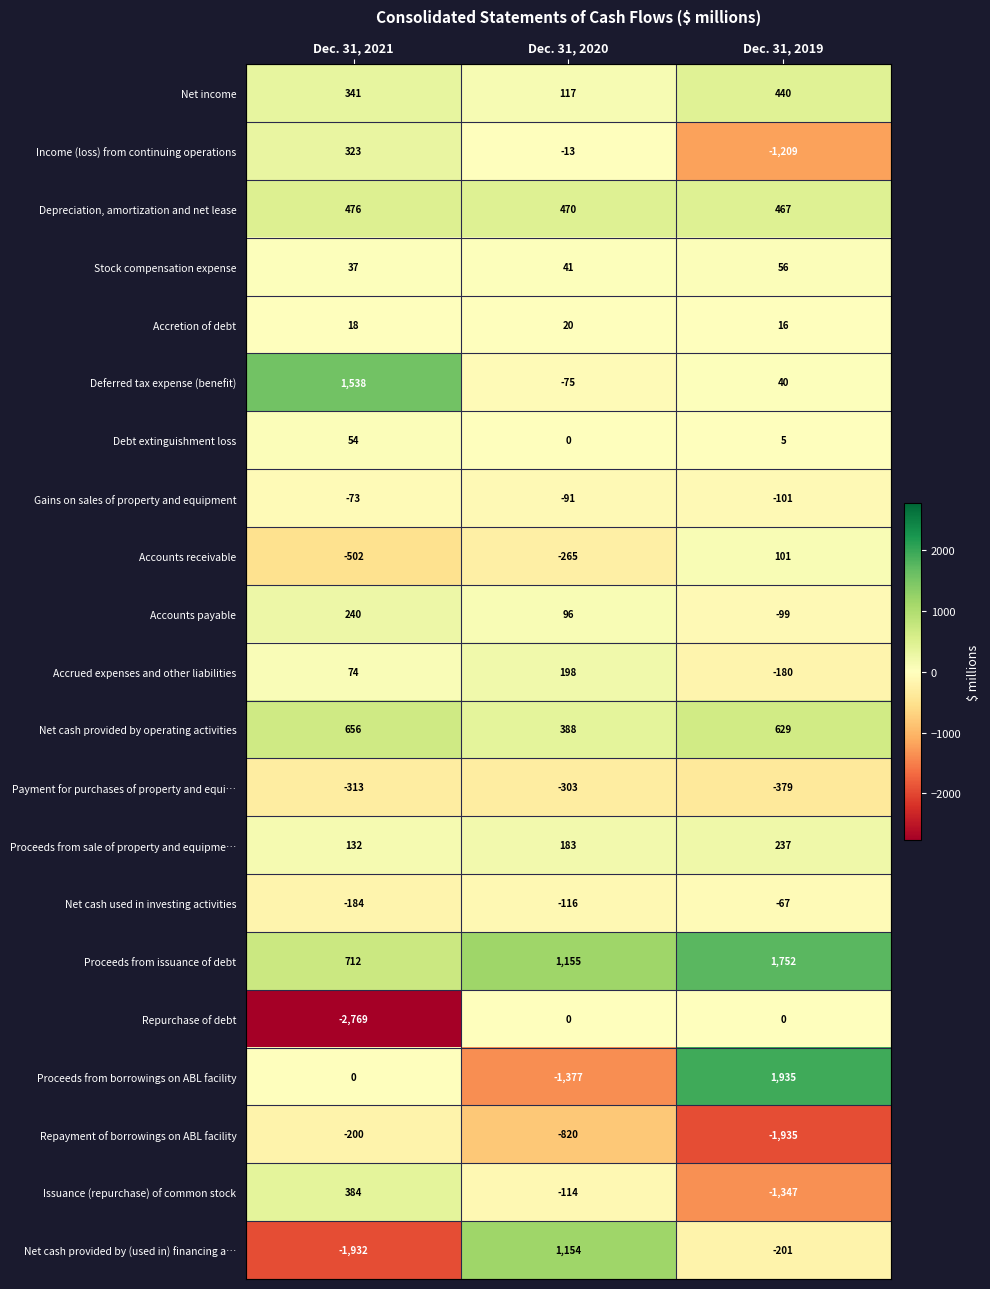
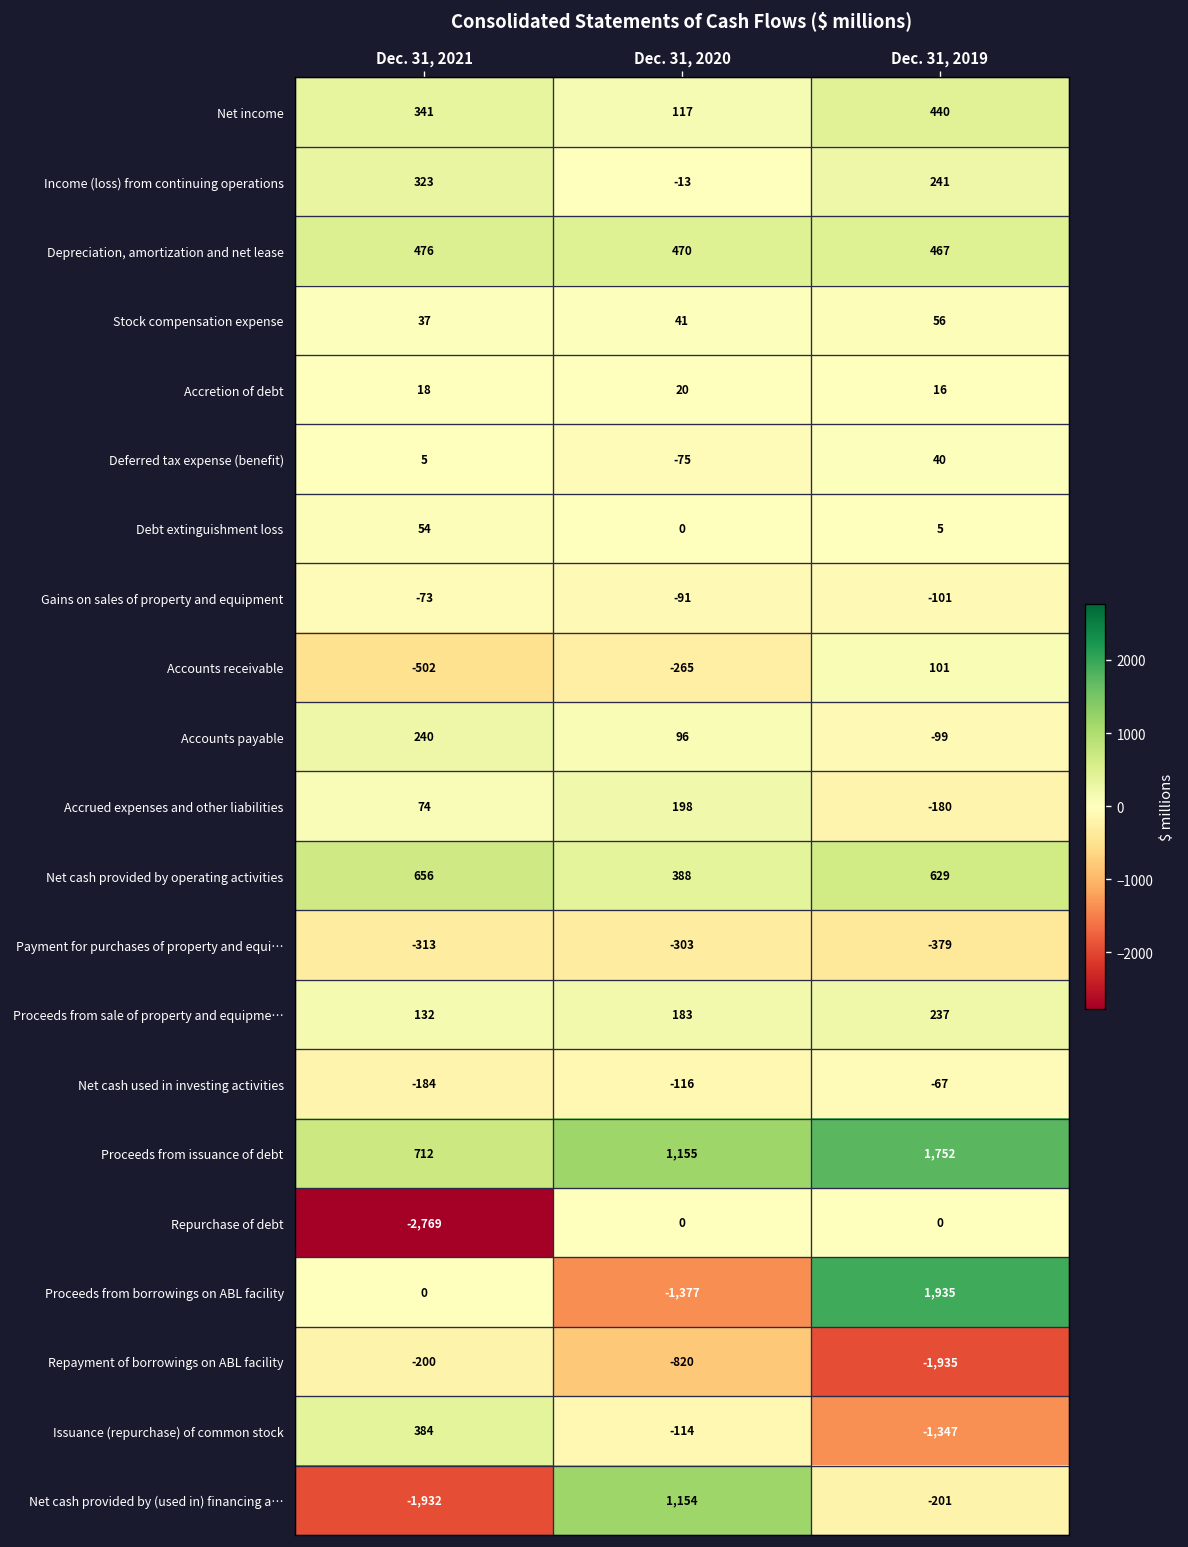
  {
    "Net income": {
      "Dec. 31, 2021": "341",
      "Dec. 31, 2020": "117",
      "Dec. 31, 2019": "440"
    },
    "Income (loss) from continuing operations": {
      "Dec. 31, 2021": "323",
      "Dec. 31, 2020": "-13",
-     "Dec. 31, 2019": "-1,209"
+     "Dec. 31, 2019": "241"
    },
    "Depreciation, amortization and net lease": {
      "Dec. 31, 2021": "476",
      "Dec. 31, 2020": "470",
      "Dec. 31, 2019": "467"
    },
    "Stock compensation expense": {
      "Dec. 31, 2021": "37",
      "Dec. 31, 2020": "41",
      "Dec. 31, 2019": "56"
    },
    "Accretion of debt": {
      "Dec. 31, 2021": "18",
      "Dec. 31, 2020": "20",
      "Dec. 31, 2019": "16"
    },
    "Deferred tax expense (benefit)": {
-     "Dec. 31, 2021": "1,538",
+     "Dec. 31, 2021": "5",
      "Dec. 31, 2020": "-75",
      "Dec. 31, 2019": "40"
    },
    "Debt extinguishment loss": {
      "Dec. 31, 2021": "54",
      "Dec. 31, 2020": "0",
      "Dec. 31, 2019": "5"
    },
    "Gains on sales of property and equipment": {
      "Dec. 31, 2021": "-73",
      "Dec. 31, 2020": "-91",
      "Dec. 31, 2019": "-101"
    },
    "Accounts receivable": {
      "Dec. 31, 2021": "-502",
      "Dec. 31, 2020": "-265",
      "Dec. 31, 2019": "101"
    },
    "Accounts payable": {
      "Dec. 31, 2021": "240",
      "Dec. 31, 2020": "96",
      "Dec. 31, 2019": "-99"
    },
    "Accrued expenses and other liabilities": {
      "Dec. 31, 2021": "74",
      "Dec. 31, 2020": "198",
      "Dec. 31, 2019": "-180"
    },
    "Net cash provided by operating activities": {
      "Dec. 31, 2021": "656",
      "Dec. 31, 2020": "388",
      "Dec. 31, 2019": "629"
    },
    "Payment for purchases of property and equi…": {
      "Dec. 31, 2021": "-313",
      "Dec. 31, 2020": "-303",
      "Dec. 31, 2019": "-379"
    },
    "Proceeds from sale of property and equipme…": {
      "Dec. 31, 2021": "132",
      "Dec. 31, 2020": "183",
      "Dec. 31, 2019": "237"
    },
    "Net cash used in investing activities": {
      "Dec. 31, 2021": "-184",
      "Dec. 31, 2020": "-116",
      "Dec. 31, 2019": "-67"
    },
    "Proceeds from issuance of debt": {
      "Dec. 31, 2021": "712",
      "Dec. 31, 2020": "1,155",
      "Dec. 31, 2019": "1,752"
    },
    "Repurchase of debt": {
      "Dec. 31, 2021": "-2,769",
      "Dec. 31, 2020": "0",
      "Dec. 31, 2019": "0"
    },
    "Proceeds from borrowings on ABL facility": {
      "Dec. 31, 2021": "0",
      "Dec. 31, 2020": "-1,377",
      "Dec. 31, 2019": "1,935"
    },
    "Repayment of borrowings on ABL facility": {
      "Dec. 31, 2021": "-200",
      "Dec. 31, 2020": "-820",
      "Dec. 31, 2019": "-1,935"
    },
    "Issuance (repurchase) of common stock": {
      "Dec. 31, 2021": "384",
      "Dec. 31, 2020": "-114",
      "Dec. 31, 2019": "-1,347"
    },
    "Net cash provided by (used in) financing a…": {
      "Dec. 31, 2021": "-1,932",
      "Dec. 31, 2020": "1,154",
      "Dec. 31, 2019": "-201"
    }
  }
